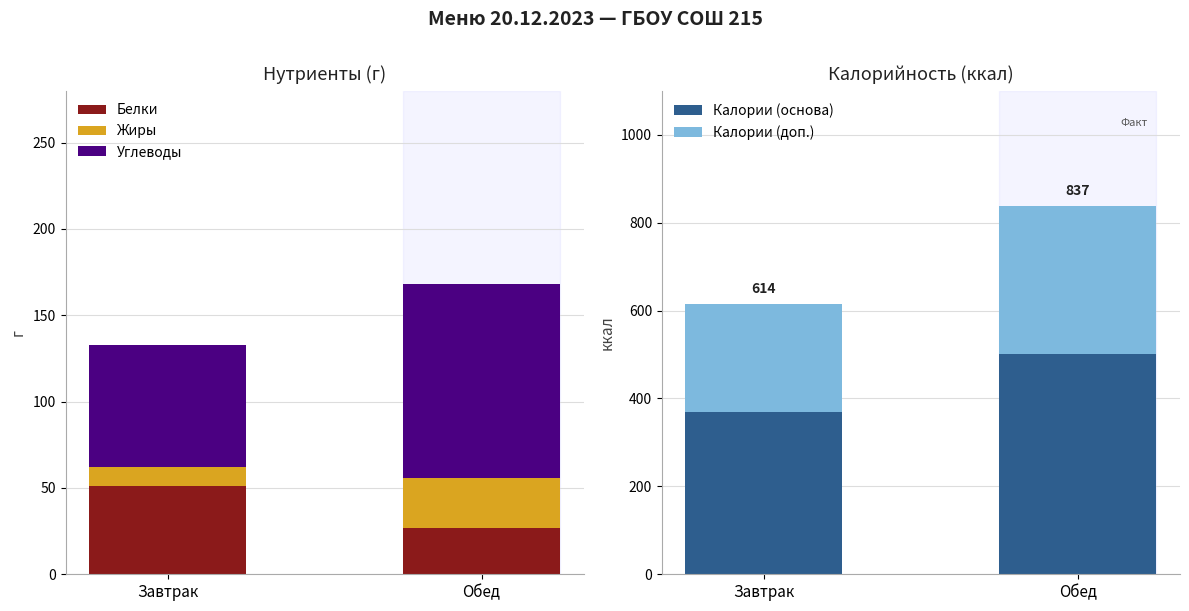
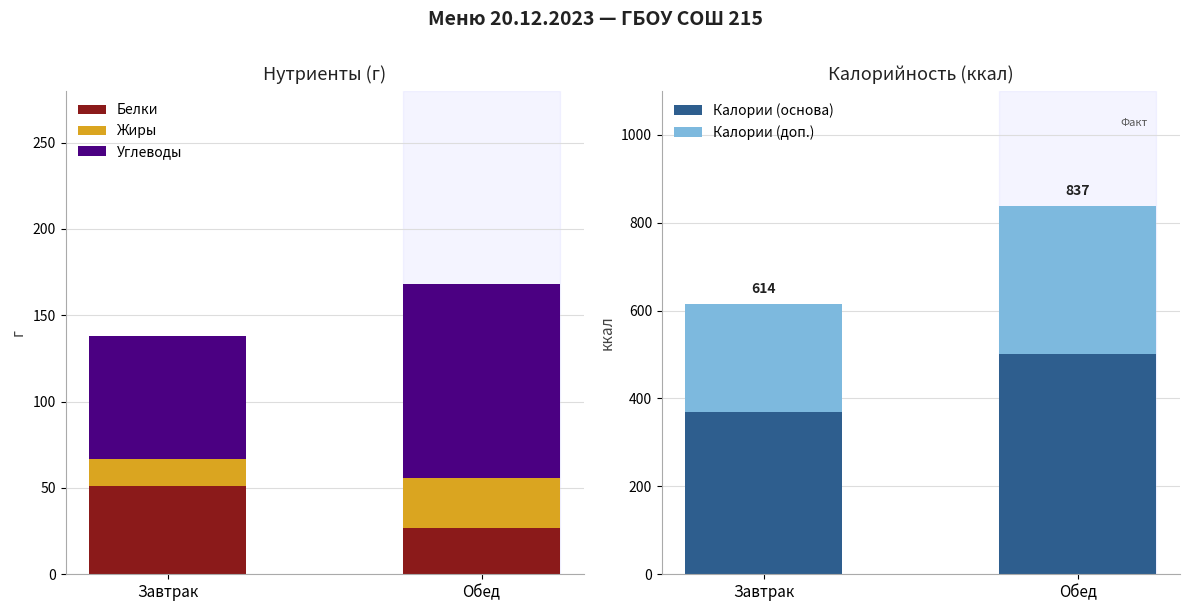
  {
    "Нутриенты (г)": {
      "Белки": {
        "Завтрак": 51,
        "Обед": 27
      },
      "Жиры": {
-       "Завтрак": 11,
+       "Завтрак": 16,
        "Обед": 29
      },
      "Углеводы": {
        "Завтрак": 71,
        "Обед": 112
      }
    },
    "Калорийность (ккал)": {
      "Калории (основа)": {
        "Завтрак": 370,
        "Обед": 500
      }
    }
  }
